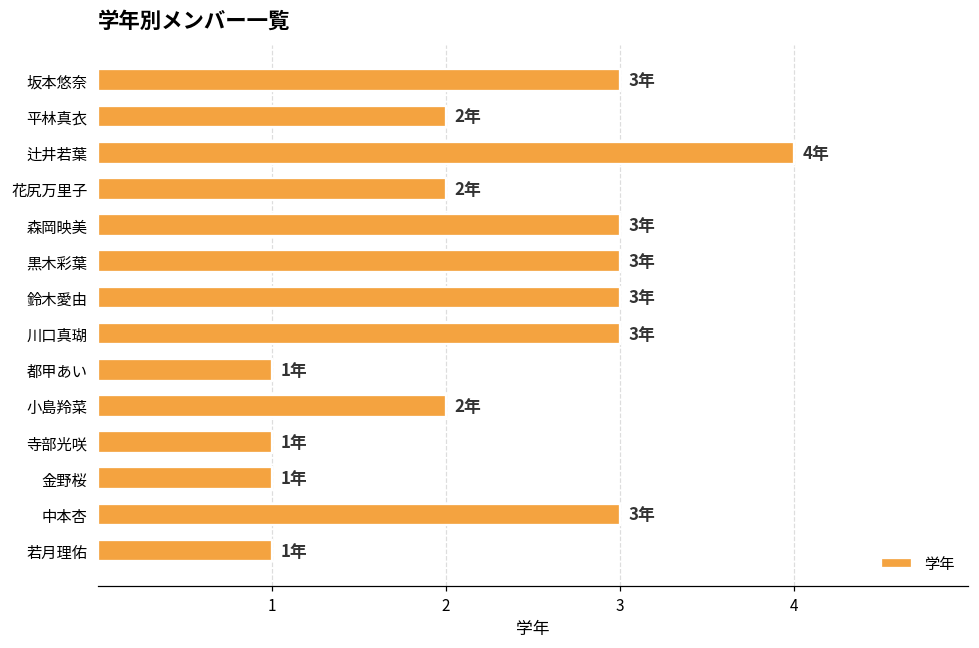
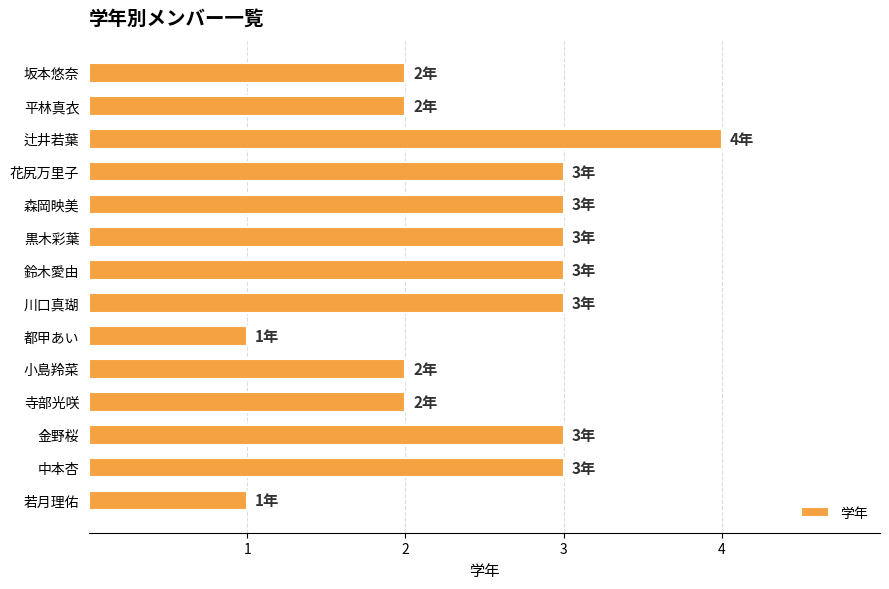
  {
-   "坂本悠奈": "3年",
+   "坂本悠奈": "2年",
    "平林真衣": "2年",
    "辻井若葉": "4年",
-   "花尻万里子": "2年",
+   "花尻万里子": "3年",
    "森岡映美": "3年",
    "黒木彩葉": "3年",
    "鈴木愛由": "3年",
    "川口真瑚": "3年",
    "都甲あい": "1年",
    "小島羚菜": "2年",
-   "寺部光咲": "1年",
-   "金野桜": "1年",
+   "寺部光咲": "2年",
+   "金野桜": "3年",
    "中本杏": "3年",
    "若月理佑": "1年"
  }
